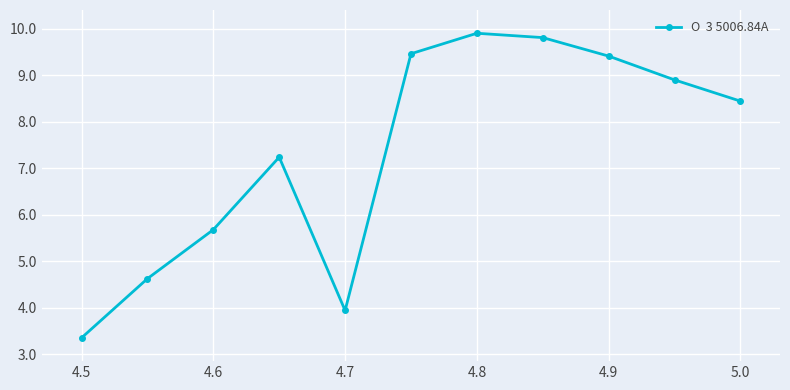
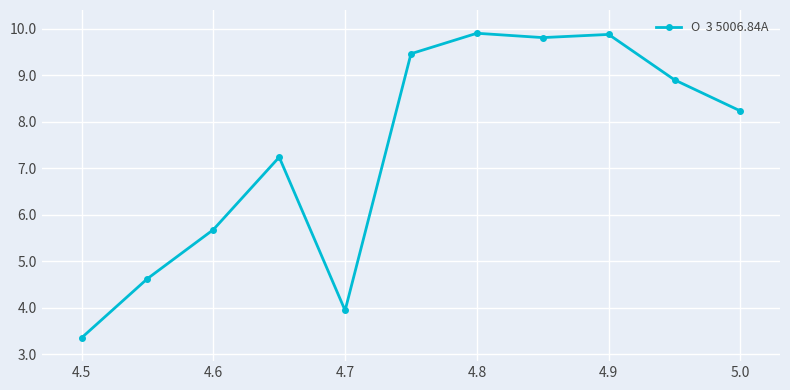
  {
    "4.5": 3.4,
    "4.6": 5.7,
    "4.7": 3.9,
    "4.8": 9.9,
-   "4.9": 9.4,
-   "5.0": 8.4
+   "4.9": 9.9,
+   "5.0": 8.2
  }
